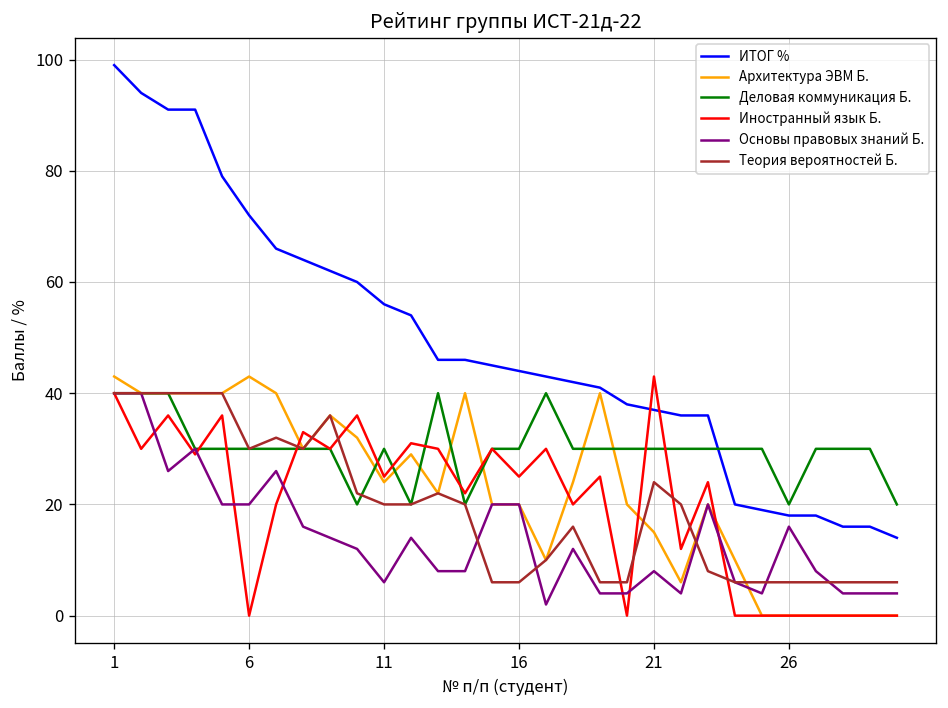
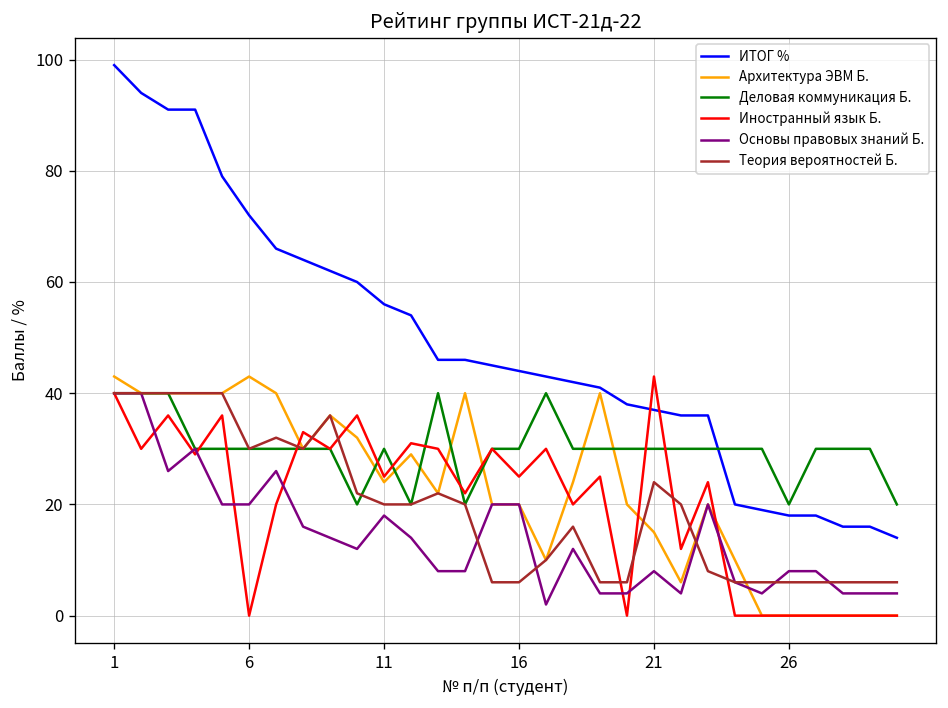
  {
    "ИТОГ %": {
      "1": 99,
      "6": 72,
      "11": 56,
      "16": 44,
      "21": 37,
      "26": 18
    },
    "Архитектура ЭВМ Б.": {
      "1": 43,
      "6": 43,
      "11": 24,
      "21": 15
    },
    "Деловая коммуникация Б.": {
      "11": 30,
      "16": 30,
      "21": 30,
      "26": 20
    },
    "Иностранный язык Б.": {
      "6": 0,
      "11": 25,
      "16": 25,
      "21": 43
    },
    "Основы правовых знаний Б.": {
      "6": 20,
-     "11": 6,
+     "11": 18,
      "21": 8,
-     "26": 16
+     "26": 8
    },
    "Теория вероятностей Б.": {
      "11": 20,
      "16": 6,
      "21": 24,
      "26": 6
    }
  }
